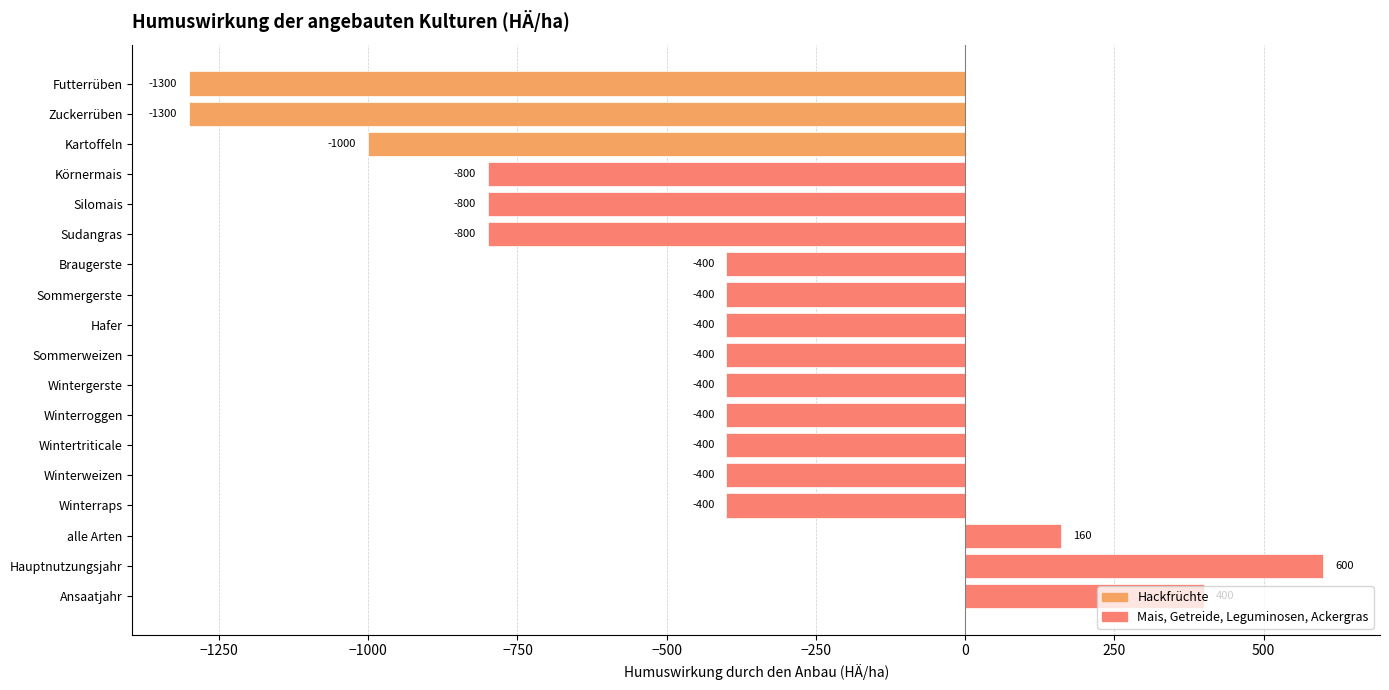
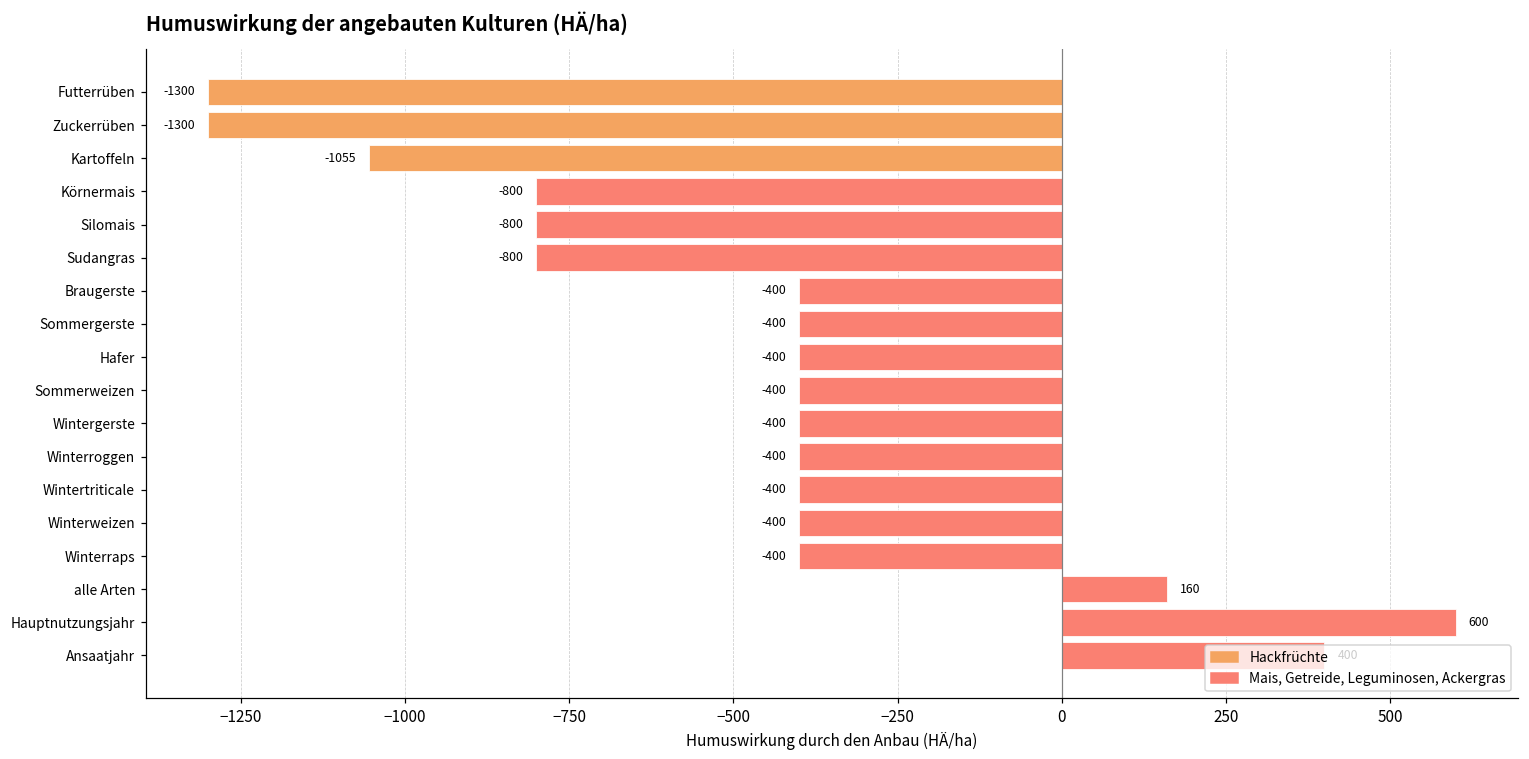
  {
    "Futterrüben": -1300,
    "Zuckerrüben": -1300,
-   "Kartoffeln": -1000,
+   "Kartoffeln": -1055,
    "Körnermais": -800,
    "Silomais": -800,
    "Sudangras": -800,
    "Braugerste": -400,
    "Sommergerste": -400,
    "Hafer": -400,
    "Sommerweizen": -400,
    "Wintergerste": -400,
    "Winterroggen": -400,
    "Wintertriticale": -400,
    "Winterweizen": -400,
    "Winterraps": -400,
    "alle Arten": 160,
    "Hauptnutzungsjahr": 600
  }
